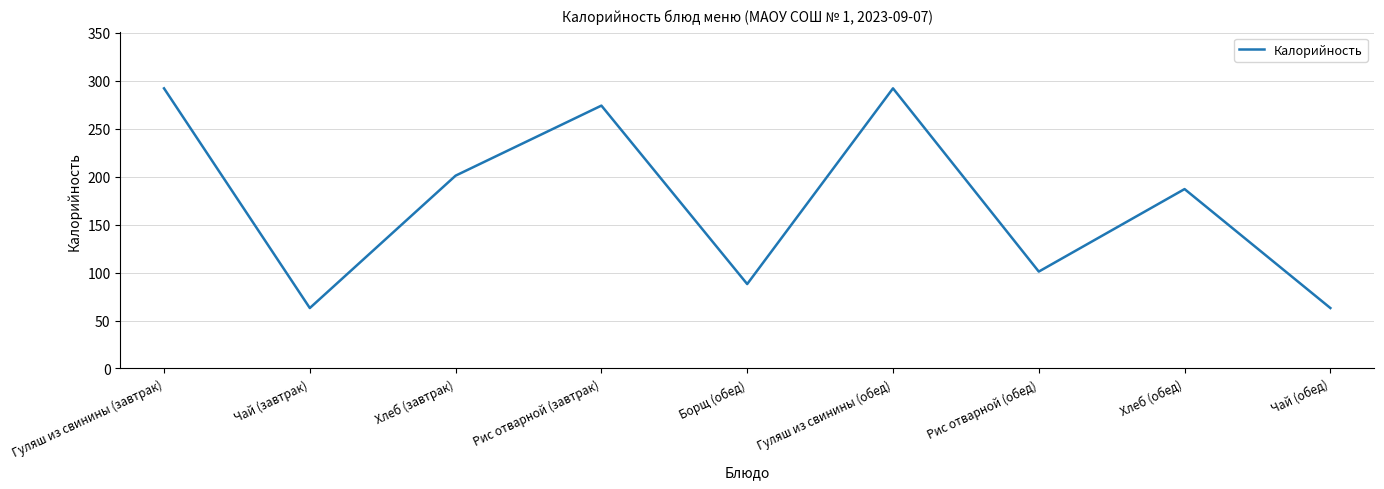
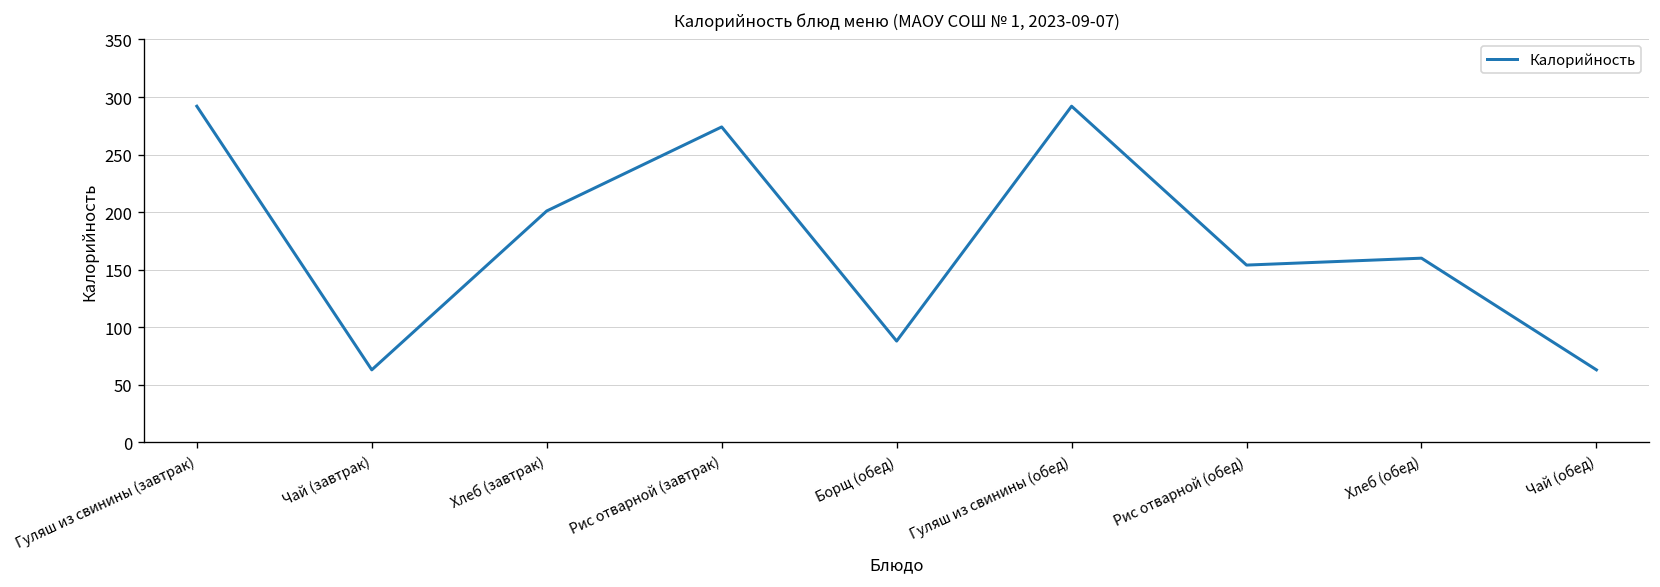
  {
    "Гуляш из свинины (завтрак)": 290,
    "Чай (завтрак)": 60,
    "Хлеб (завтрак)": 200,
    "Рис отварной (завтрак)": 270,
    "Борщ (обед)": 90,
    "Гуляш из свинины (обед)": 290,
-   "Рис отварной (обед)": 100,
-   "Хлеб (обед)": 190,
+   "Рис отварной (обед)": 150,
+   "Хлеб (обед)": 160,
    "Чай (обед)": 60
  }
